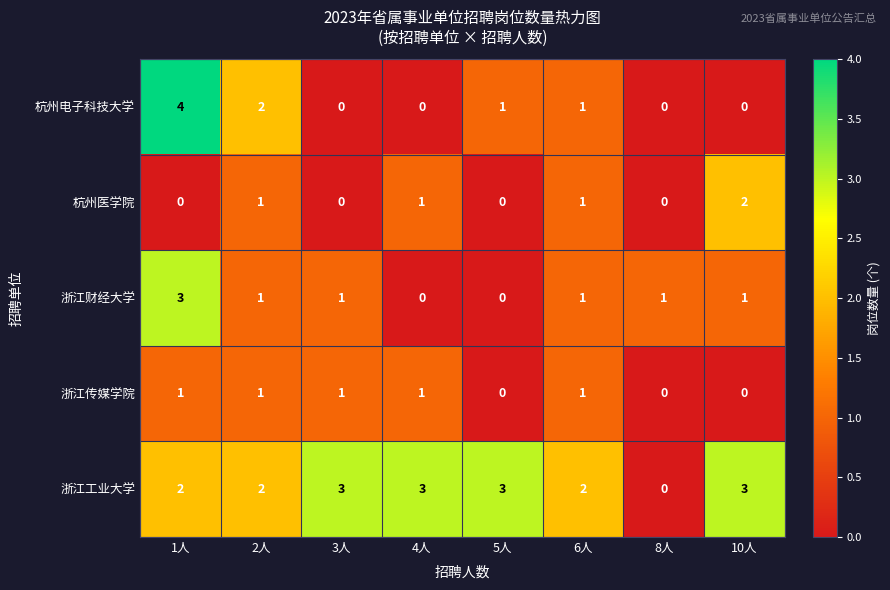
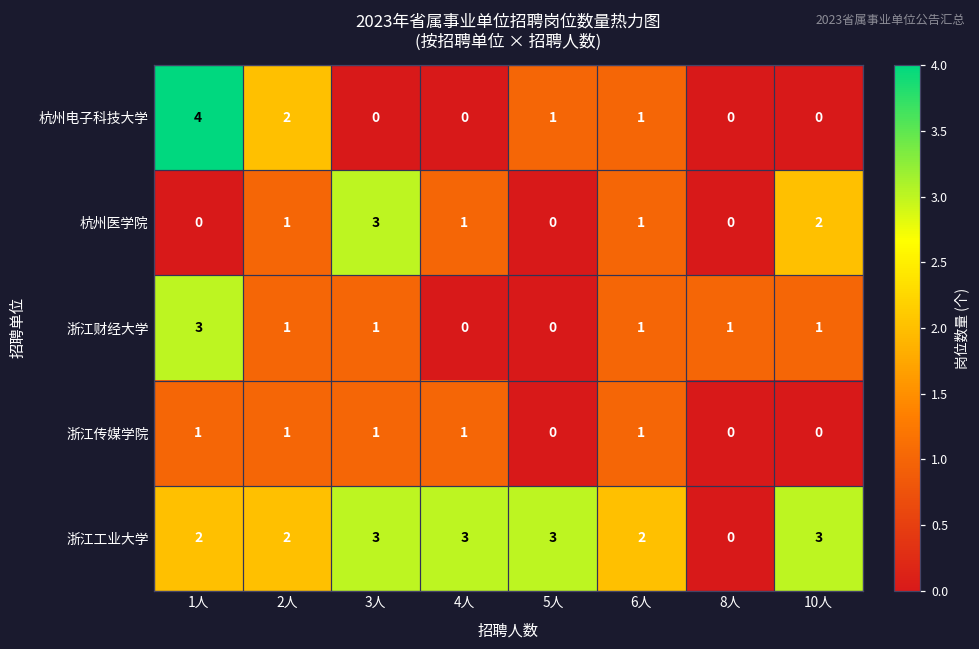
  {
    "杭州电子科技大学": {
      "1人": 4,
      "2人": 2,
      "3人": 0,
      "4人": 0,
      "5人": 1,
      "6人": 1,
      "8人": 0,
      "10人": 0
    },
    "杭州医学院": {
      "1人": 0,
      "2人": 1,
-     "3人": 0,
+     "3人": 3,
      "4人": 1,
      "5人": 0,
      "6人": 1,
      "8人": 0,
      "10人": 2
    },
    "浙江财经大学": {
      "1人": 3,
      "2人": 1,
      "3人": 1,
      "4人": 0,
      "5人": 0,
      "6人": 1,
      "8人": 1,
      "10人": 1
    },
    "浙江传媒学院": {
      "1人": 1,
      "2人": 1,
      "3人": 1,
      "4人": 1,
      "5人": 0,
      "6人": 1,
      "8人": 0,
      "10人": 0
    },
    "浙江工业大学": {
      "1人": 2,
      "2人": 2,
      "3人": 3,
      "4人": 3,
      "5人": 3,
      "6人": 2,
      "8人": 0,
      "10人": 3
    }
  }
